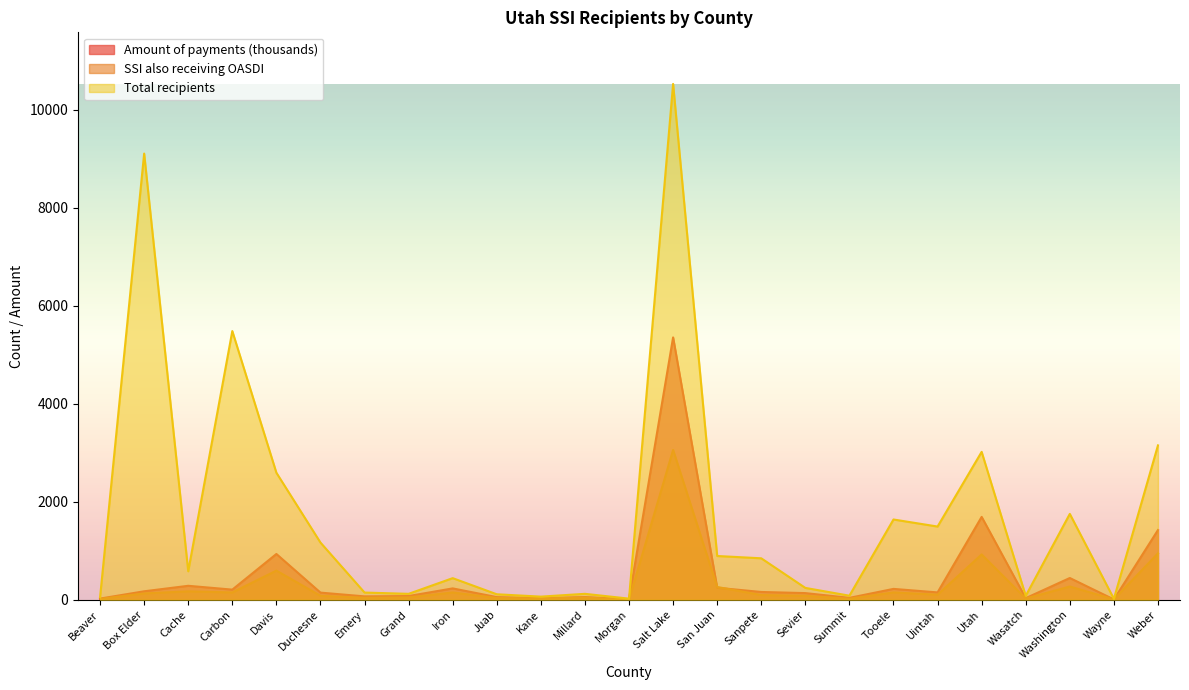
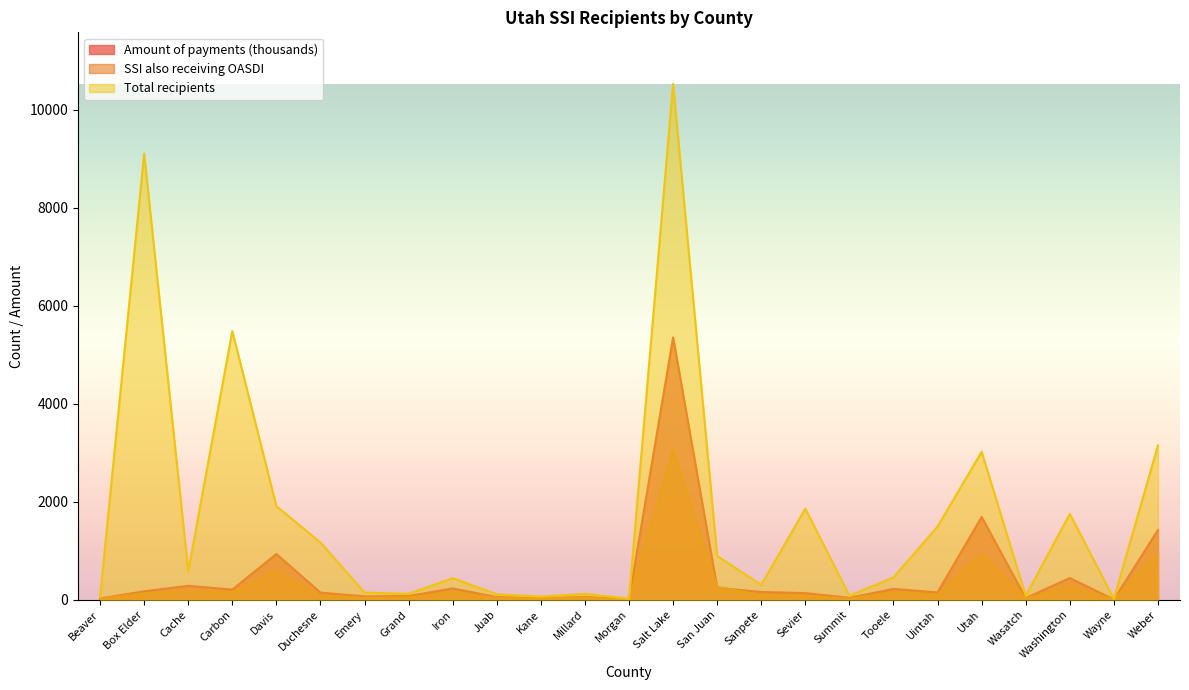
  {
    "Total recipients": {
      "Box Elder": 9100,
      "Cache": 600,
      "Carbon": 5500,
-     "Davis": 2600,
+     "Davis": 1900,
      "Duchesne": 1200,
      "Emery": 100,
      "Iron": 400,
      "Juab": 100,
      "Millard": 100,
      "Salt Lake": 10500,
      "San Juan": 900,
-     "Sanpete": 800,
-     "Sevier": 200,
-     "Tooele": 1600,
+     "Sanpete": 300,
+     "Sevier": 1900,
+     "Tooele": 500,
      "Uintah": 1500,
      "Utah": 3000,
      "Washington": 1800,
      "Weber": 3200
    }
  }
